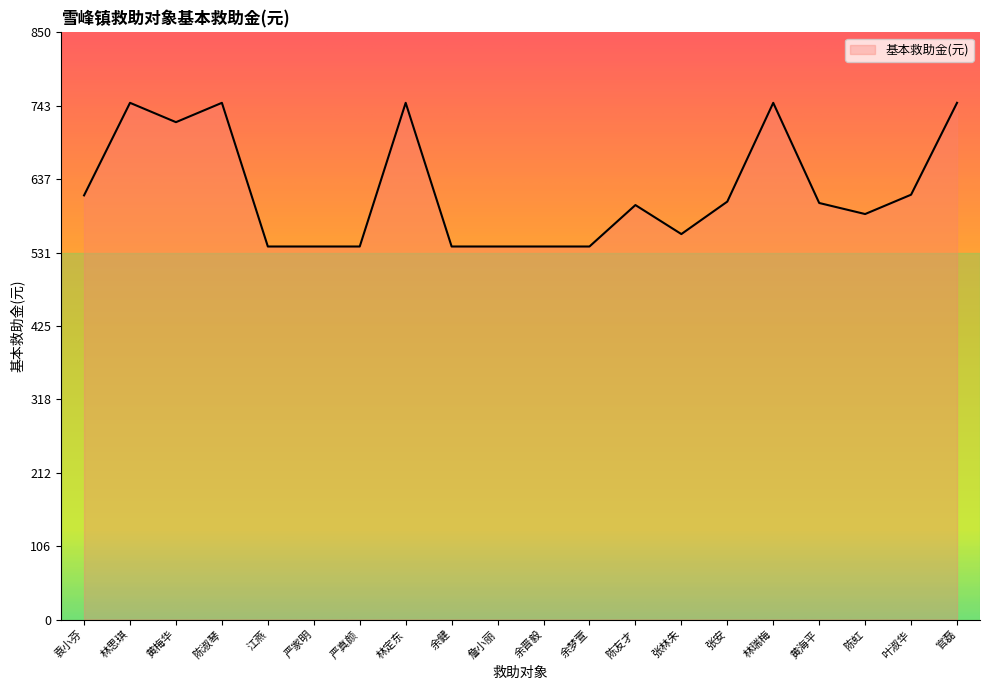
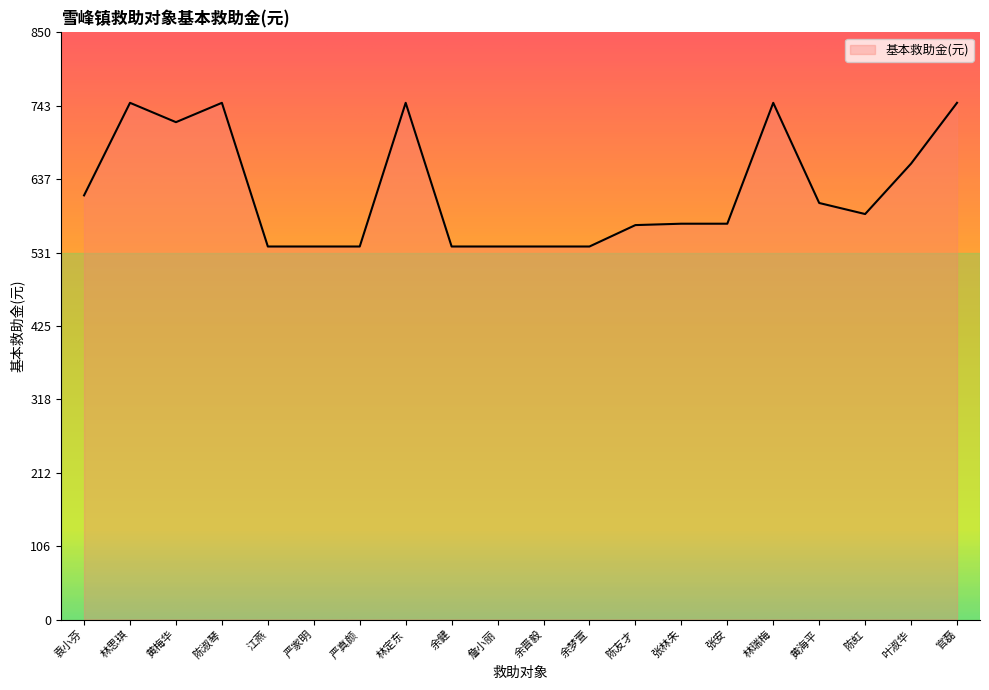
  {
    "袁小芬": 610,
    "林思琪": 750,
    "黄梅华": 720,
    "陈淑琴": 750,
    "江燕": 540,
    "严家明": 540,
    "严真颜": 540,
    "林定东": 750,
    "余健": 540,
    "詹小丽": 540,
    "余晋毅": 540,
    "余梦萱": 540,
-   "陈友才": 600,
-   "张林朱": 560,
-   "张安": 610,
+   "陈友才": 570,
+   "张林朱": 570,
+   "张安": 570,
    "林瑞梅": 750,
    "黄海平": 600,
    "陈虹": 590,
-   "叶淑华": 620,
+   "叶淑华": 660,
    "官磊": 750
  }
